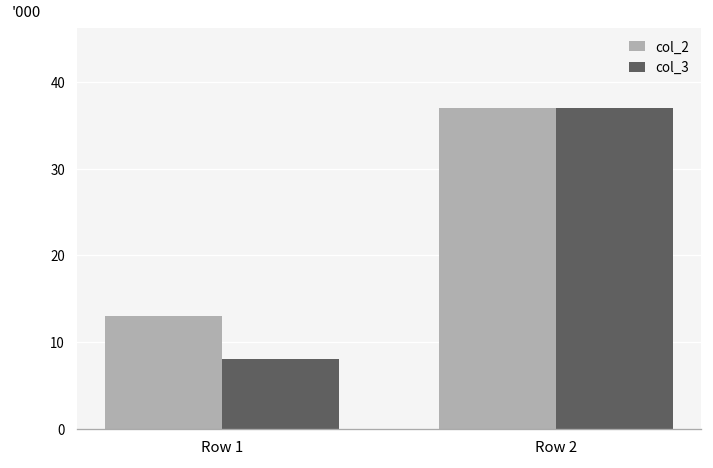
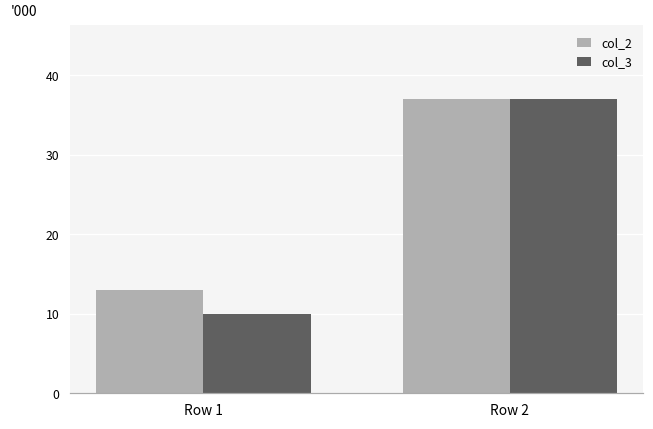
  {
    "col_2": {
      "Row 1": 13,
      "Row 2": 37
    },
    "col_3": {
-     "Row 1": 8,
+     "Row 1": 10,
      "Row 2": 37
    }
  }
